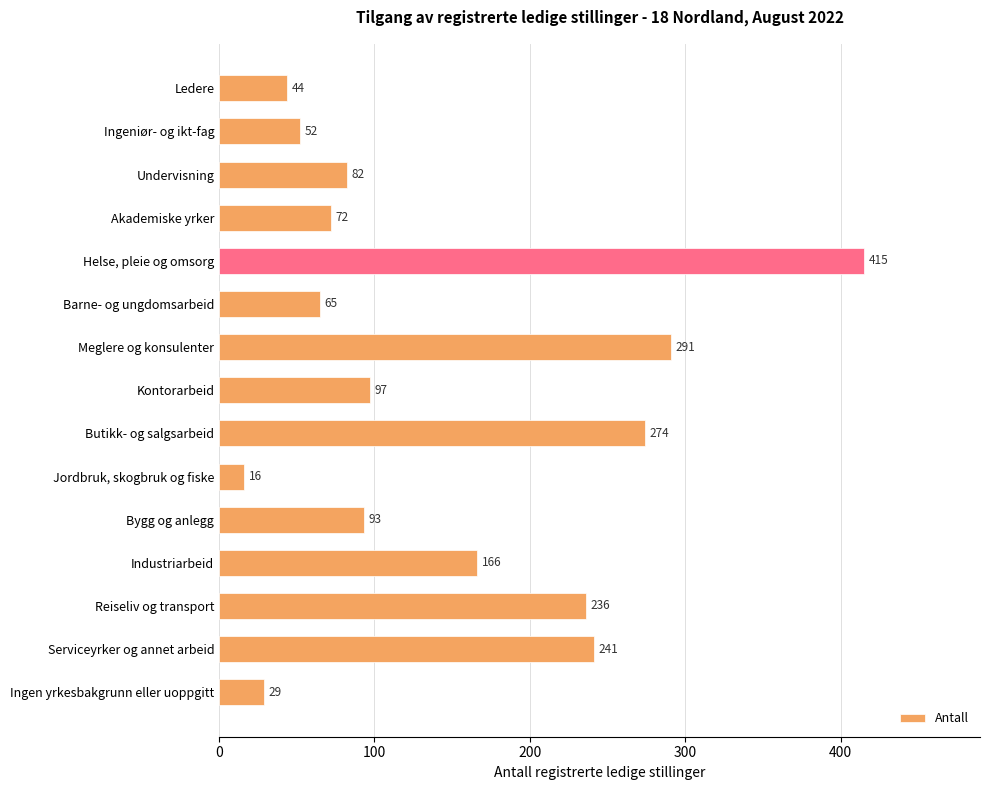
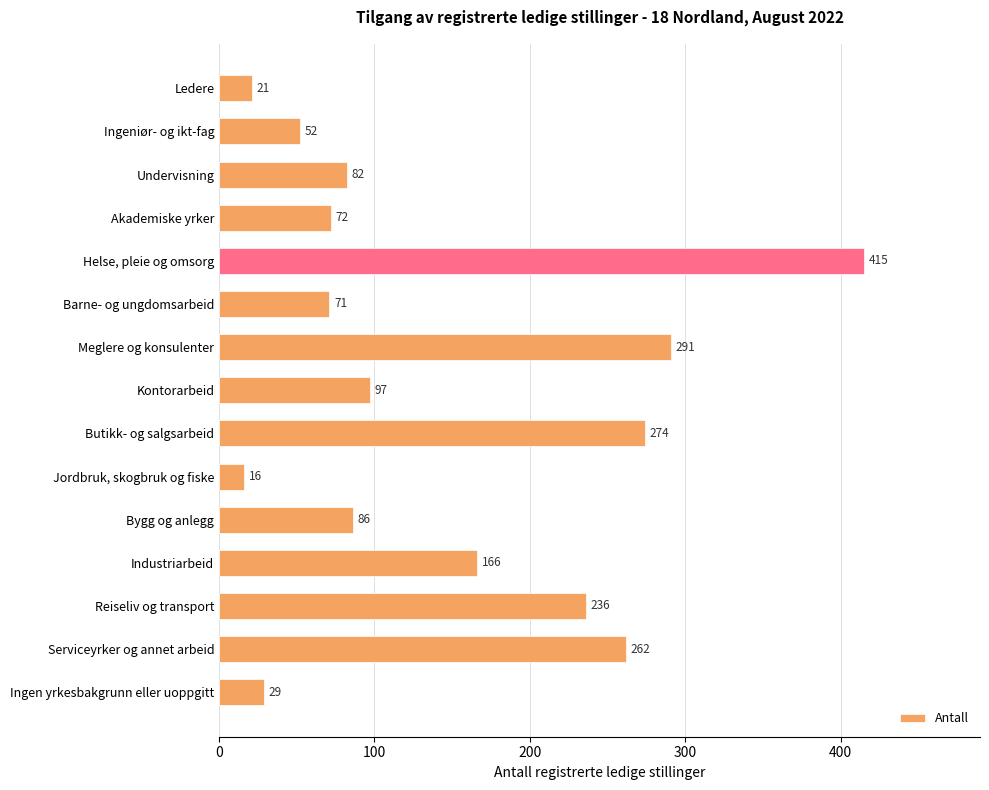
  {
-   "Ledere": 44,
+   "Ledere": 21,
    "Ingeniør- og ikt-fag": 52,
    "Undervisning": 82,
    "Akademiske yrker": 72,
    "Helse, pleie og omsorg": 415,
-   "Barne- og ungdomsarbeid": 65,
+   "Barne- og ungdomsarbeid": 71,
    "Meglere og konsulenter": 291,
    "Kontorarbeid": 97,
    "Butikk- og salgsarbeid": 274,
    "Jordbruk, skogbruk og fiske": 16,
-   "Bygg og anlegg": 93,
+   "Bygg og anlegg": 86,
    "Industriarbeid": 166,
    "Reiseliv og transport": 236,
-   "Serviceyrker og annet arbeid": 241,
+   "Serviceyrker og annet arbeid": 262,
    "Ingen yrkesbakgrunn eller uoppgitt": 29
  }
